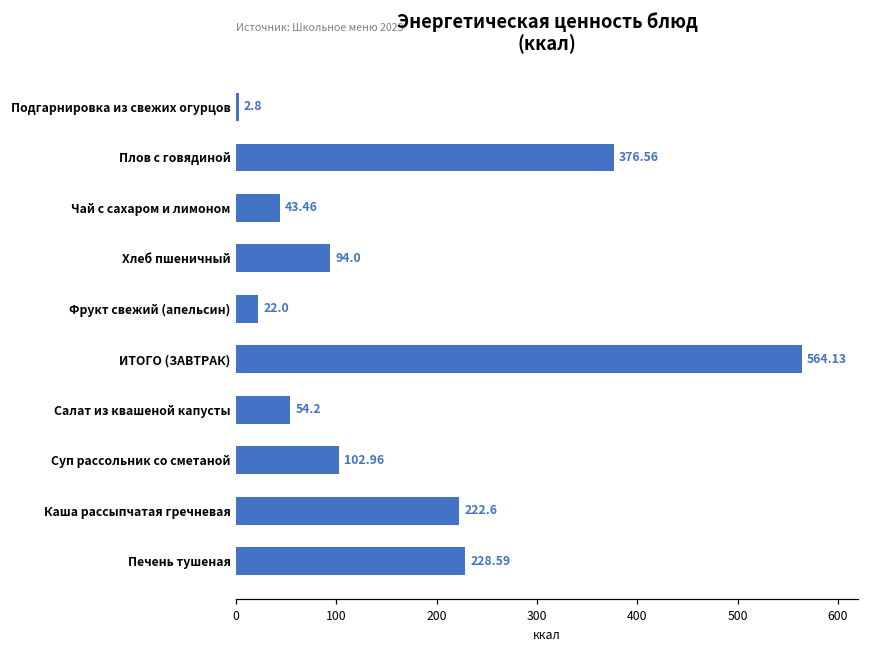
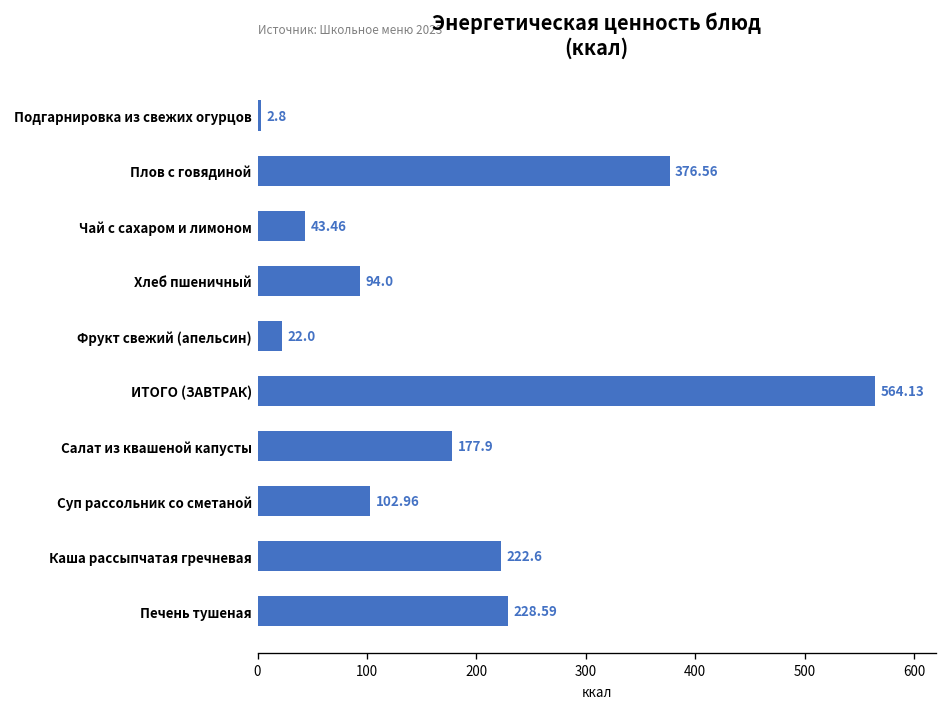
  {
    "Подгарнировка из свежих огурцов": 2.8,
    "Плов с говядиной": 376.56,
    "Чай с сахаром и лимоном": 43.46,
    "Хлеб пшеничный": 94.0,
    "Фрукт свежий (апельсин)": 22.0,
    "ИТОГО (ЗАВТРАК)": 564.13,
-   "Салат из квашеной капусты": 54.2,
+   "Салат из квашеной капусты": 177.9,
    "Суп рассольник со сметаной": 102.96,
    "Каша рассыпчатая гречневая": 222.6,
    "Печень тушеная": 228.59
  }
